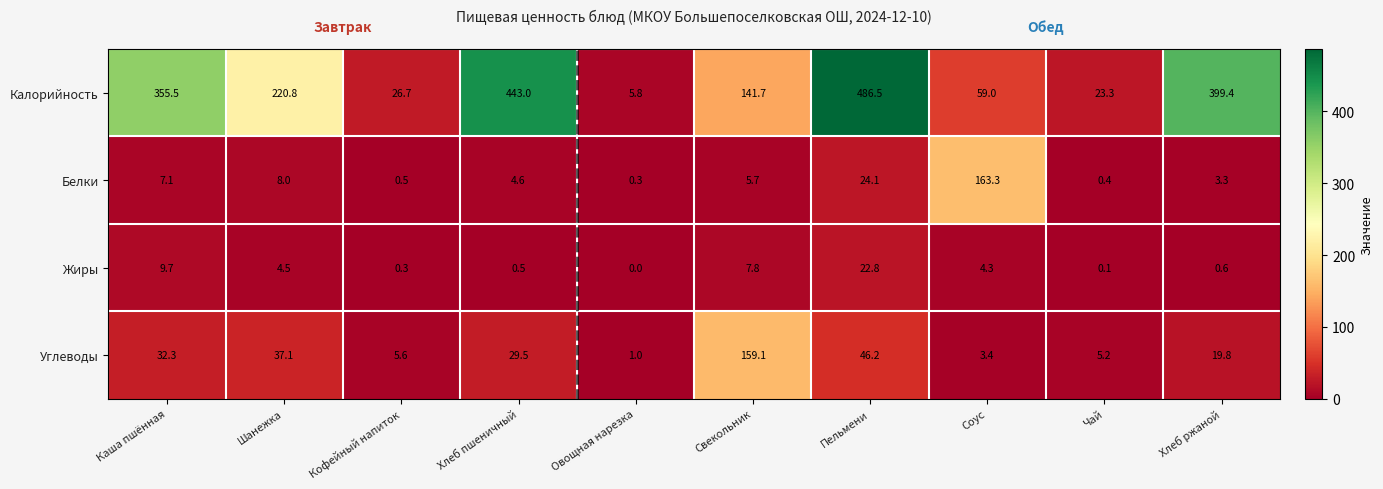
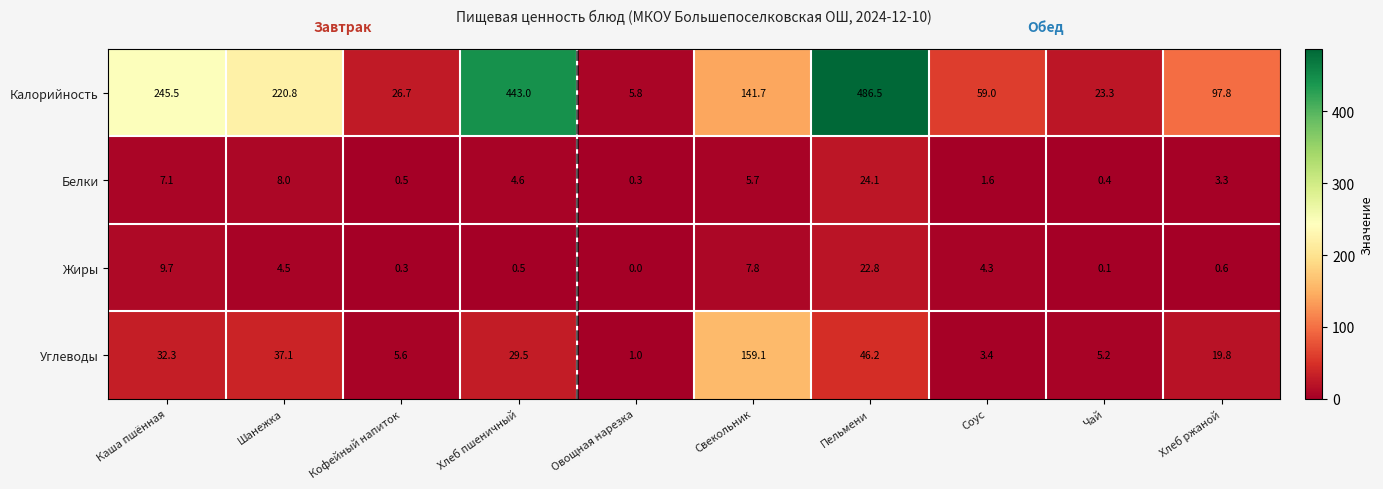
  {
    "Калорийность": {
-     "Каша пшённая": 355.5,
+     "Каша пшённая": 245.5,
      "Шанежка": 220.8,
      "Кофейный напиток": 26.7,
      "Хлеб пшеничный": 443.0,
      "Овощная нарезка": 5.8,
      "Свекольник": 141.7,
      "Пельмени": 486.5,
      "Соус": 59.0,
      "Чай": 23.3,
-     "Хлеб ржаной": 399.4
+     "Хлеб ржаной": 97.8
    },
    "Белки": {
      "Каша пшённая": 7.1,
      "Шанежка": 8.0,
      "Кофейный напиток": 0.5,
      "Хлеб пшеничный": 4.6,
      "Овощная нарезка": 0.3,
      "Свекольник": 5.7,
      "Пельмени": 24.1,
-     "Соус": 163.3,
+     "Соус": 1.6,
      "Чай": 0.4,
      "Хлеб ржаной": 3.3
    },
    "Жиры": {
      "Каша пшённая": 9.7,
      "Шанежка": 4.5,
      "Кофейный напиток": 0.3,
      "Хлеб пшеничный": 0.5,
      "Овощная нарезка": 0.0,
      "Свекольник": 7.8,
      "Пельмени": 22.8,
      "Соус": 4.3,
      "Чай": 0.1,
      "Хлеб ржаной": 0.6
    },
    "Углеводы": {
      "Каша пшённая": 32.3,
      "Шанежка": 37.1,
      "Кофейный напиток": 5.6,
      "Хлеб пшеничный": 29.5,
      "Овощная нарезка": 1.0,
      "Свекольник": 159.1,
      "Пельмени": 46.2,
      "Соус": 3.4,
      "Чай": 5.2,
      "Хлеб ржаной": 19.8
    }
  }
